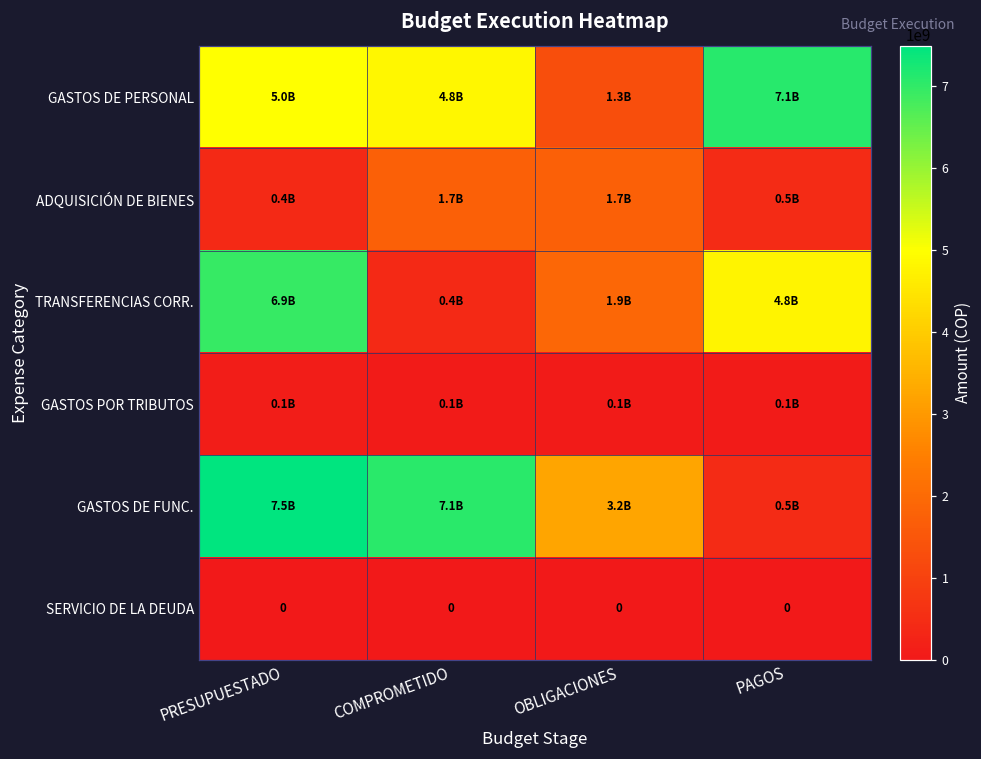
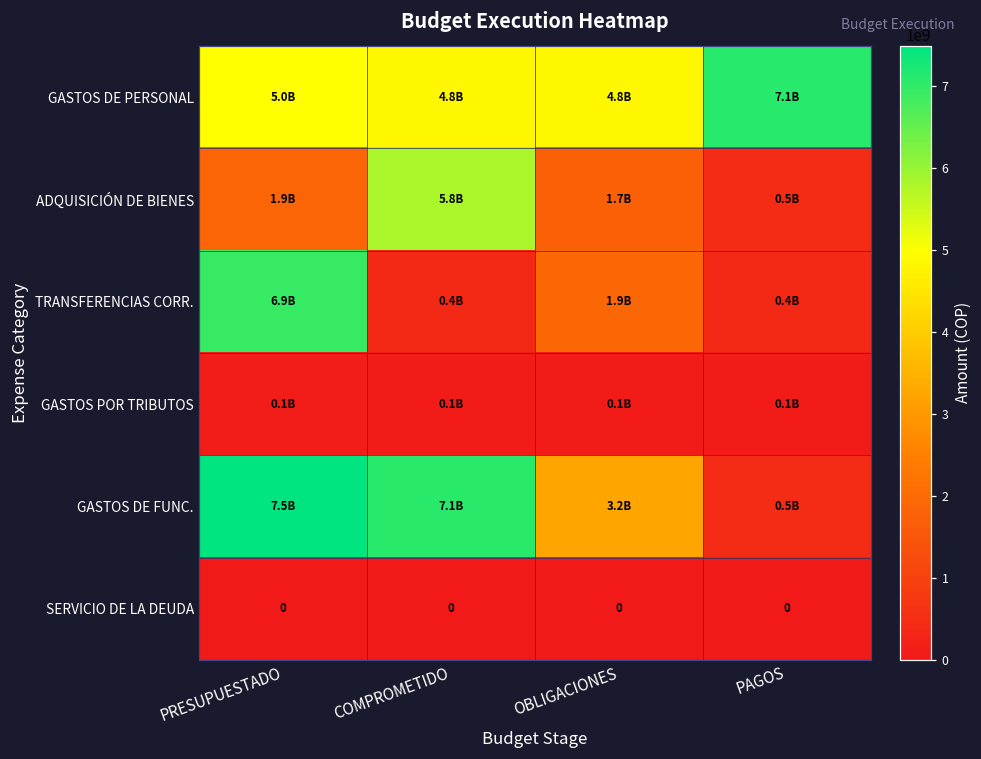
  {
    "GASTOS DE PERSONAL": {
      "PRESUPUESTADO": "5.0B",
      "COMPROMETIDO": "4.8B",
-     "OBLIGACIONES": "1.3B",
+     "OBLIGACIONES": "4.8B",
      "PAGOS": "7.1B"
    },
    "ADQUISICIÓN DE BIENES": {
-     "PRESUPUESTADO": "0.4B",
-     "COMPROMETIDO": "1.7B",
+     "PRESUPUESTADO": "1.9B",
+     "COMPROMETIDO": "5.8B",
      "OBLIGACIONES": "1.7B",
      "PAGOS": "0.5B"
    },
    "TRANSFERENCIAS CORR.": {
      "PRESUPUESTADO": "6.9B",
      "COMPROMETIDO": "0.4B",
      "OBLIGACIONES": "1.9B",
-     "PAGOS": "4.8B"
+     "PAGOS": "0.4B"
    },
    "GASTOS POR TRIBUTOS": {
      "PRESUPUESTADO": "0.1B",
      "COMPROMETIDO": "0.1B",
      "OBLIGACIONES": "0.1B",
      "PAGOS": "0.1B"
    },
    "GASTOS DE FUNC.": {
      "PRESUPUESTADO": "7.5B",
      "COMPROMETIDO": "7.1B",
      "OBLIGACIONES": "3.2B",
      "PAGOS": "0.5B"
    },
    "SERVICIO DE LA DEUDA": {
      "PRESUPUESTADO": "0",
      "COMPROMETIDO": "0",
      "OBLIGACIONES": "0",
      "PAGOS": "0"
    }
  }
